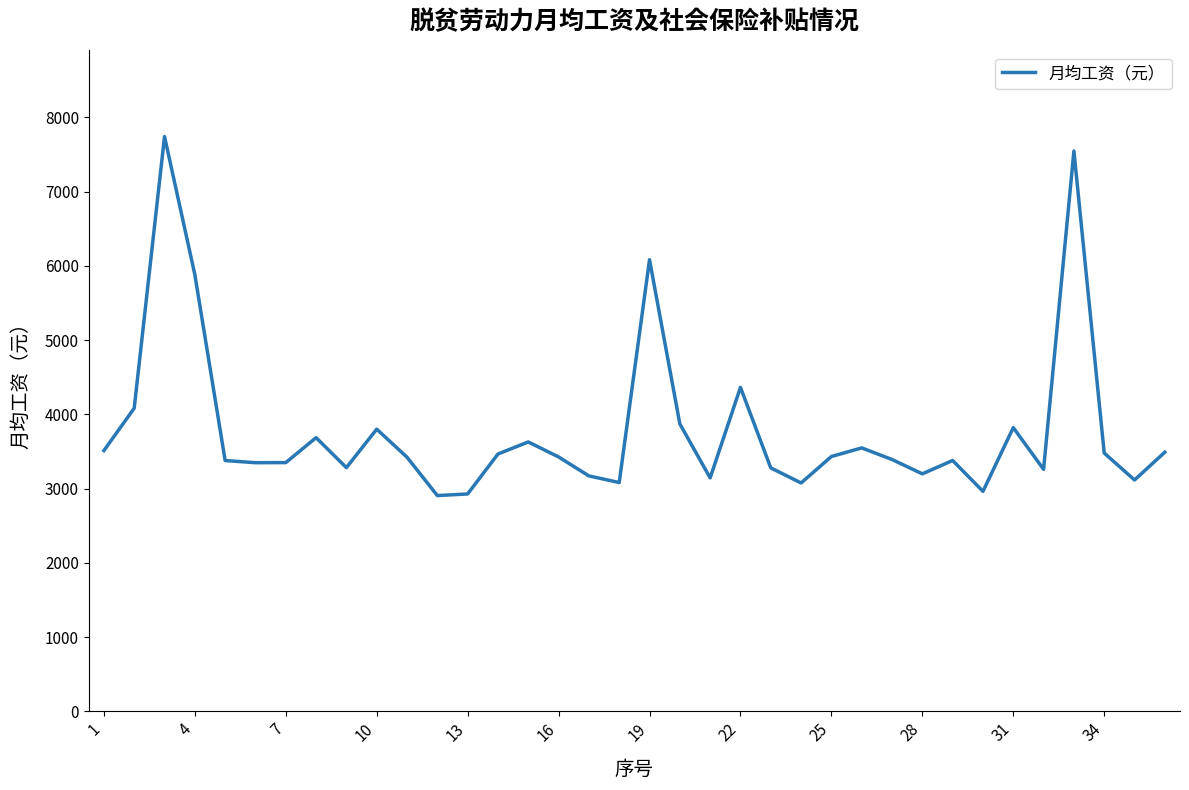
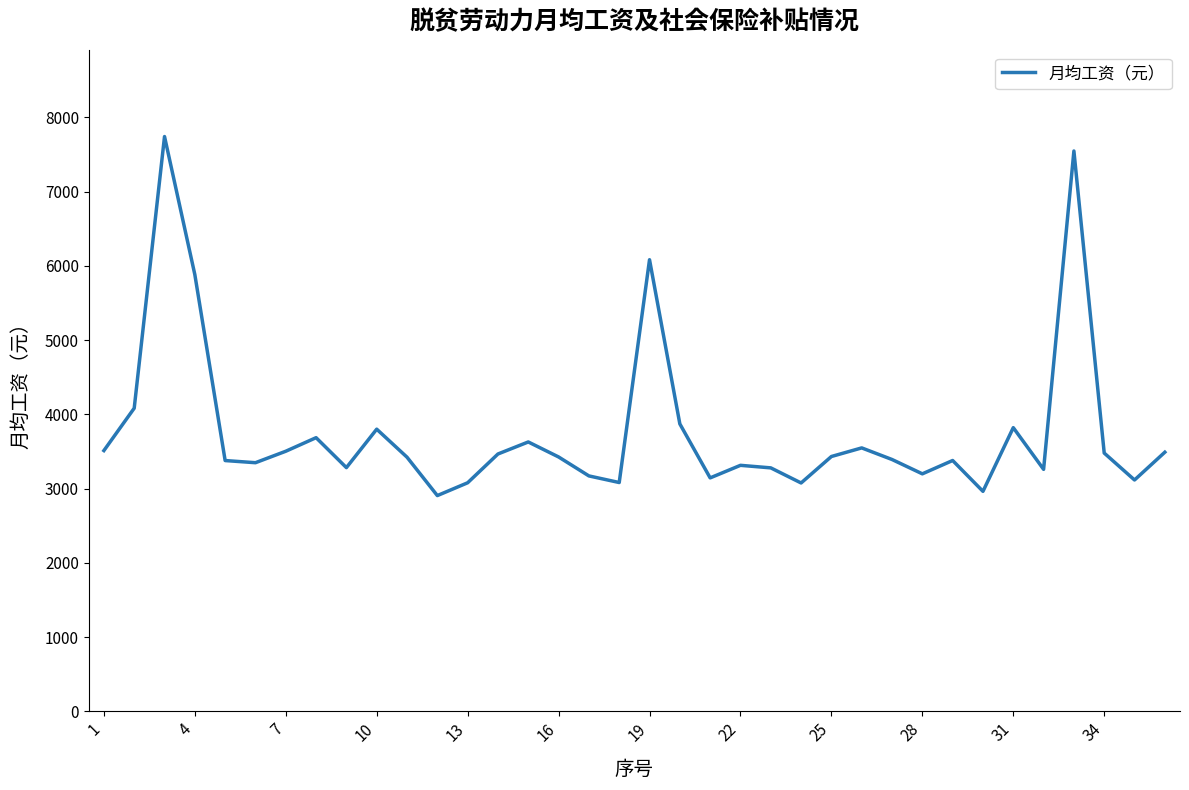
  {
    "1": 3500,
    "4": 5900,
-   "7": 3300,
+   "7": 3500,
    "10": 3800,
-   "13": 2900,
+   "13": 3100,
    "16": 3400,
    "19": 6100,
-   "22": 4400,
+   "22": 3300,
    "25": 3400,
    "28": 3200,
    "31": 3800,
    "34": 3500
  }
